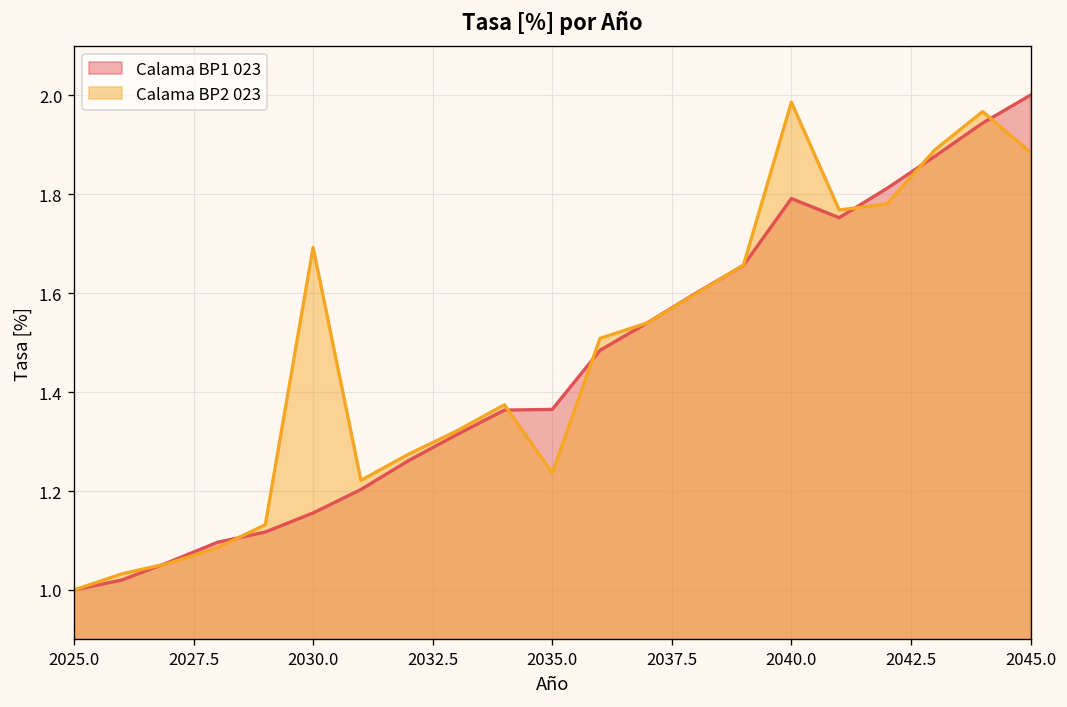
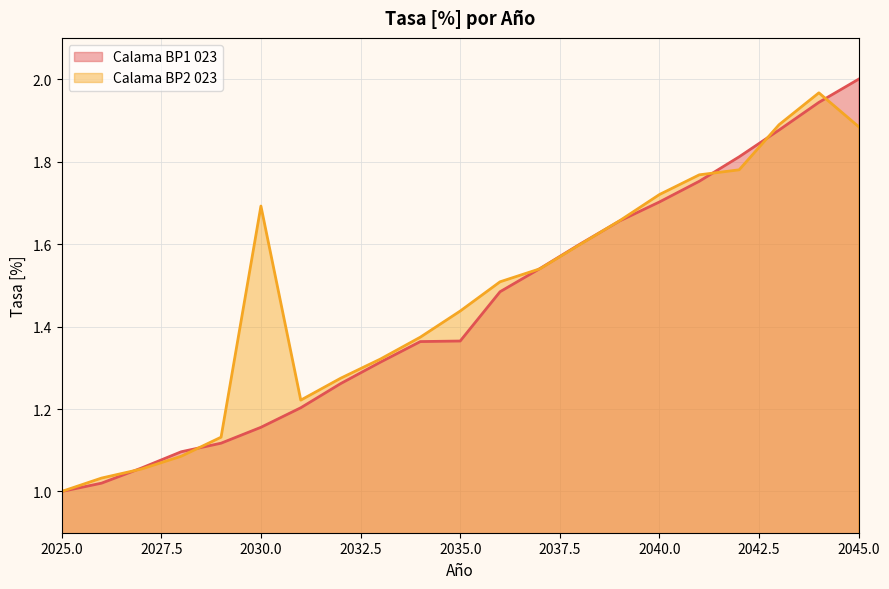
  {
    "Calama BP1 023": {
      "2030.0": 1.16,
      "2035.0": 1.36,
-     "2040.0": 1.79,
+     "2040.0": 1.70,
      "2045.0": 2.00
    },
    "Calama BP2 023": {
      "2030.0": 1.69,
-     "2035.0": 1.24,
-     "2040.0": 1.99,
+     "2035.0": 1.44,
+     "2040.0": 1.72,
      "2045.0": 1.88
    }
  }
